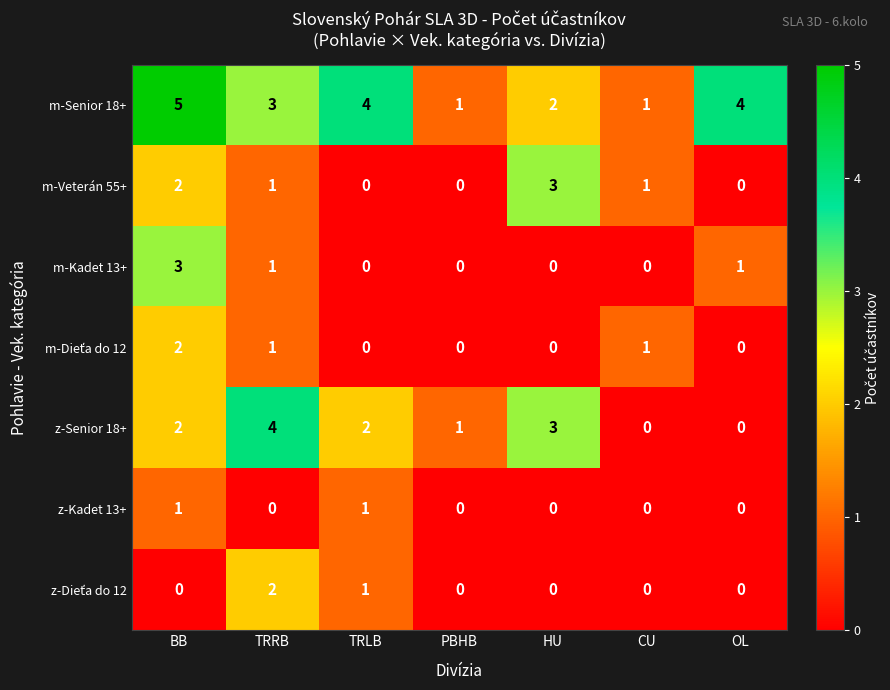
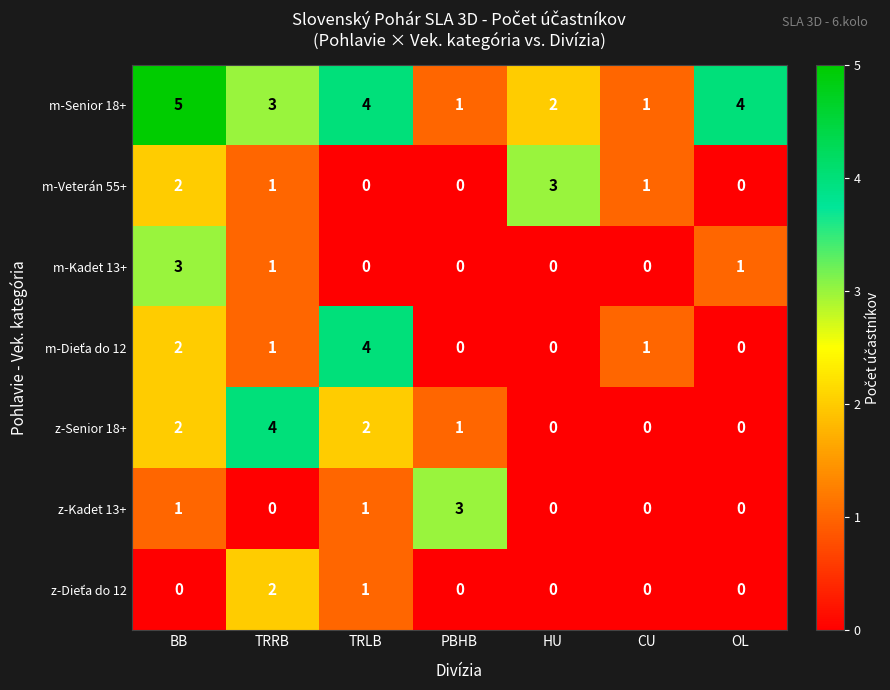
  {
    "m-Senior 18+": {
      "BB": 5,
      "TRRB": 3,
      "TRLB": 4,
      "PBHB": 1,
      "HU": 2,
      "CU": 1,
      "OL": 4
    },
    "m-Veterán 55+": {
      "BB": 2,
      "TRRB": 1,
      "TRLB": 0,
      "PBHB": 0,
      "HU": 3,
      "CU": 1,
      "OL": 0
    },
    "m-Kadet 13+": {
      "BB": 3,
      "TRRB": 1,
      "TRLB": 0,
      "PBHB": 0,
      "HU": 0,
      "CU": 0,
      "OL": 1
    },
    "m-Dieťa do 12": {
      "BB": 2,
      "TRRB": 1,
-     "TRLB": 0,
+     "TRLB": 4,
      "PBHB": 0,
      "HU": 0,
      "CU": 1,
      "OL": 0
    },
    "z-Senior 18+": {
      "BB": 2,
      "TRRB": 4,
      "TRLB": 2,
      "PBHB": 1,
-     "HU": 3,
+     "HU": 0,
      "CU": 0,
      "OL": 0
    },
    "z-Kadet 13+": {
      "BB": 1,
      "TRRB": 0,
      "TRLB": 1,
-     "PBHB": 0,
+     "PBHB": 3,
      "HU": 0,
      "CU": 0,
      "OL": 0
    },
    "z-Dieťa do 12": {
      "BB": 0,
      "TRRB": 2,
      "TRLB": 1,
      "PBHB": 0,
      "HU": 0,
      "CU": 0,
      "OL": 0
    }
  }
